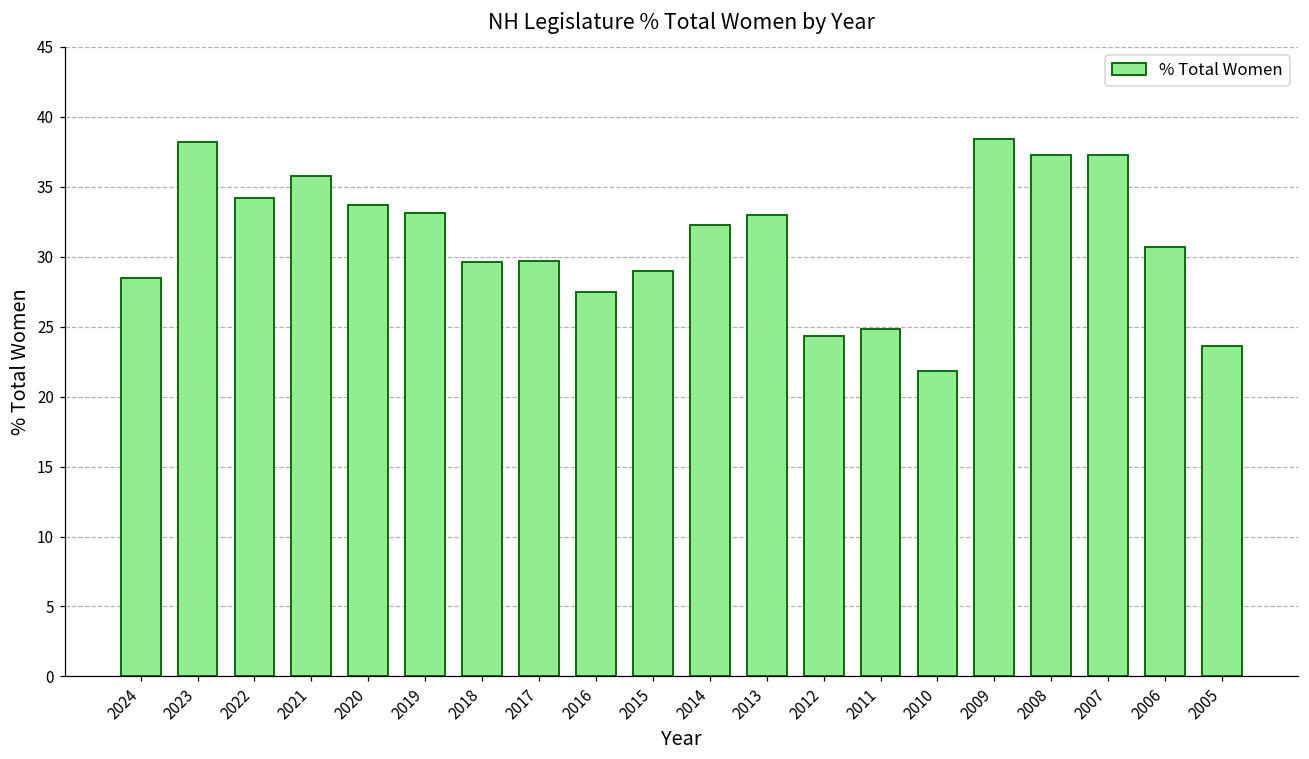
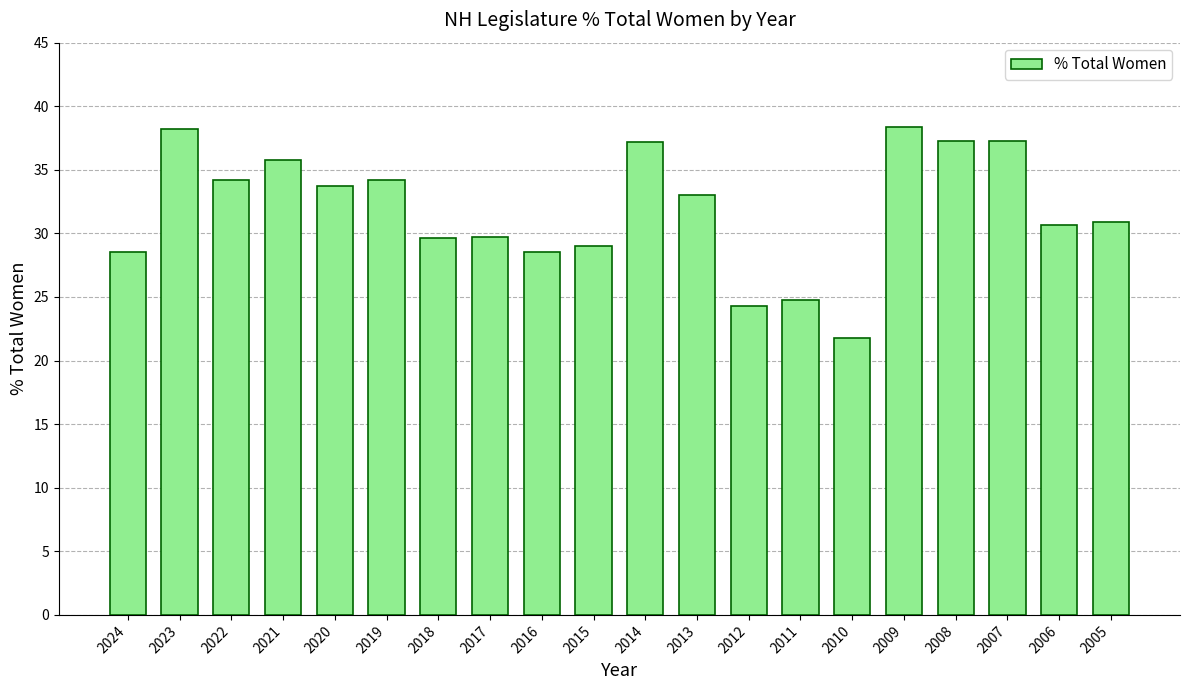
  {
    "2024": 28.5,
    "2023": 38.2,
    "2022": 34.2,
    "2021": 35.8,
    "2020": 33.7,
-   "2019": 33.1,
+   "2019": 34.2,
    "2018": 29.6,
    "2017": 29.7,
-   "2016": 27.5,
+   "2016": 28.5,
    "2015": 29.0,
-   "2014": 32.3,
+   "2014": 37.2,
    "2013": 33.0,
    "2012": 24.3,
    "2011": 24.8,
    "2010": 21.8,
    "2009": 38.4,
    "2008": 37.3,
    "2007": 37.3,
    "2006": 30.7,
-   "2005": 23.6
+   "2005": 30.9
  }
